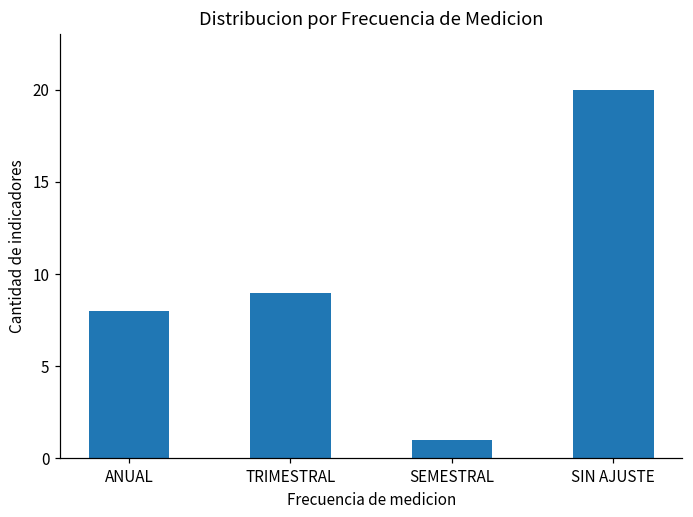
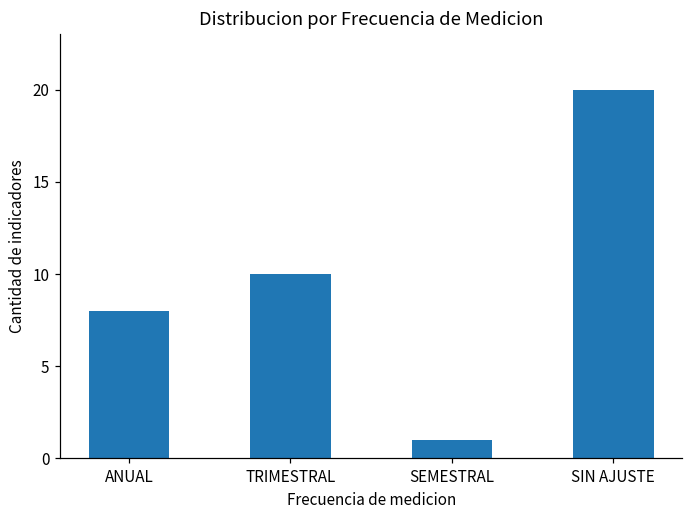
  {
    "ANUAL": 8,
-   "TRIMESTRAL": 9,
+   "TRIMESTRAL": 10,
    "SEMESTRAL": 1,
    "SIN AJUSTE": 20
  }
